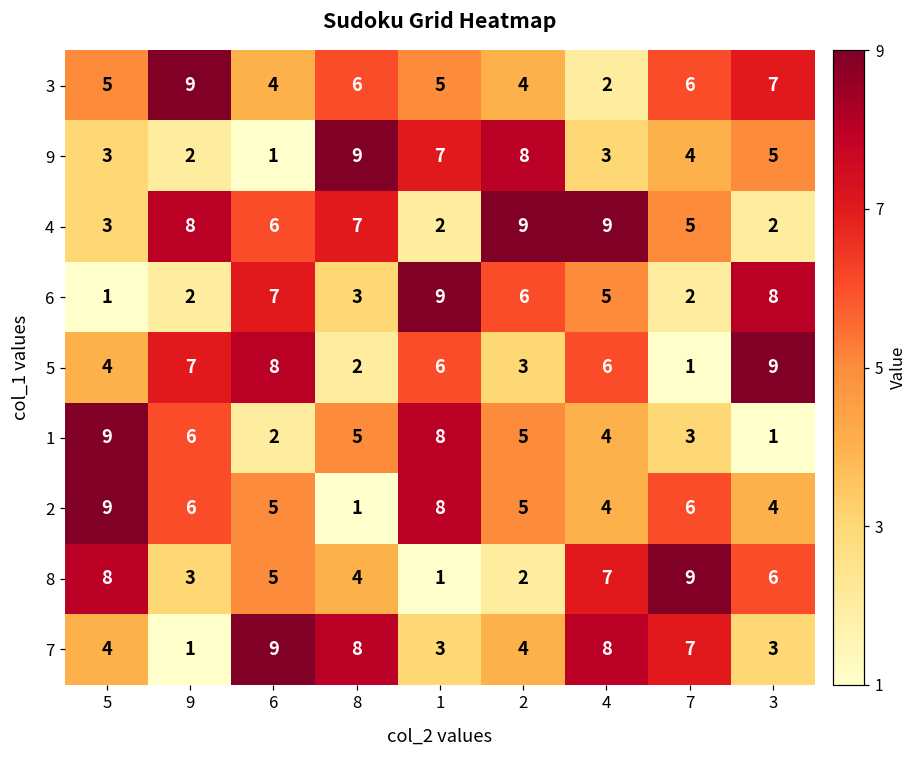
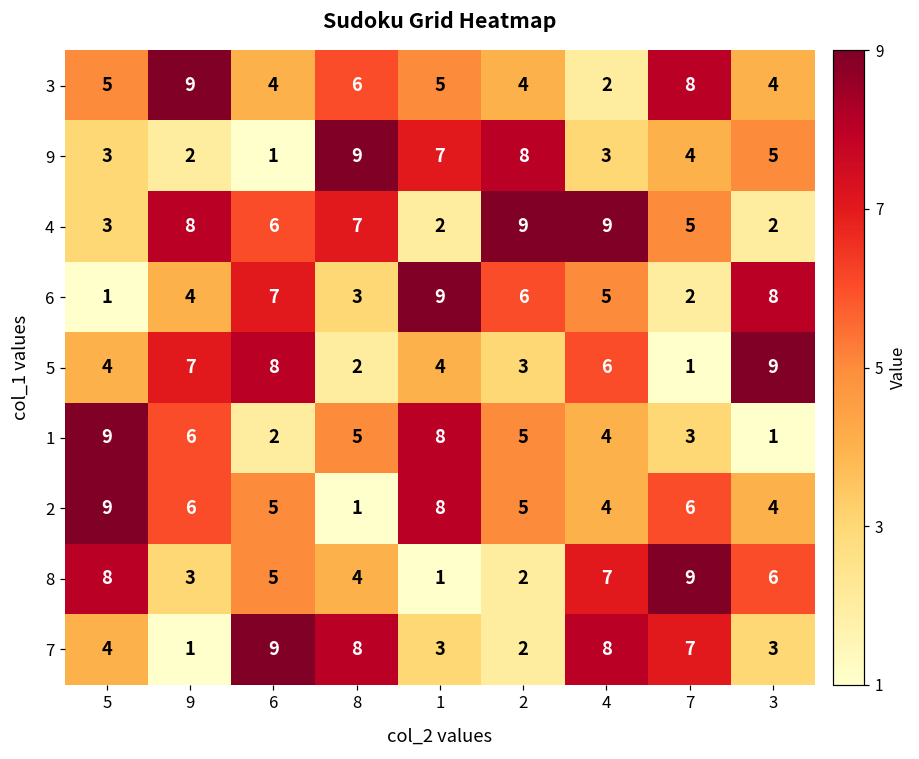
  {
    "3": {
      "5": 5,
      "9": 9,
      "6": 4,
      "8": 6,
      "1": 5,
      "2": 4,
      "4": 2,
-     "7": 6,
-     "3": 7
+     "7": 8,
+     "3": 4
    },
    "9": {
      "5": 3,
      "9": 2,
      "6": 1,
      "8": 9,
      "1": 7,
      "2": 8,
      "4": 3,
      "7": 4,
      "3": 5
    },
    "4": {
      "5": 3,
      "9": 8,
      "6": 6,
      "8": 7,
      "1": 2,
      "2": 9,
      "4": 9,
      "7": 5,
      "3": 2
    },
    "6": {
      "5": 1,
-     "9": 2,
+     "9": 4,
      "6": 7,
      "8": 3,
      "1": 9,
      "2": 6,
      "4": 5,
      "7": 2,
      "3": 8
    },
    "5": {
      "5": 4,
      "9": 7,
      "6": 8,
      "8": 2,
-     "1": 6,
+     "1": 4,
      "2": 3,
      "4": 6,
      "7": 1,
      "3": 9
    },
    "1": {
      "5": 9,
      "9": 6,
      "6": 2,
      "8": 5,
      "1": 8,
      "2": 5,
      "4": 4,
      "7": 3,
      "3": 1
    },
    "2": {
      "5": 9,
      "9": 6,
      "6": 5,
      "8": 1,
      "1": 8,
      "2": 5,
      "4": 4,
      "7": 6,
      "3": 4
    },
    "8": {
      "5": 8,
      "9": 3,
      "6": 5,
      "8": 4,
      "1": 1,
      "2": 2,
      "4": 7,
      "7": 9,
      "3": 6
    },
    "7": {
      "5": 4,
      "9": 1,
      "6": 9,
      "8": 8,
      "1": 3,
-     "2": 4,
+     "2": 2,
      "4": 8,
      "7": 7,
      "3": 3
    }
  }
